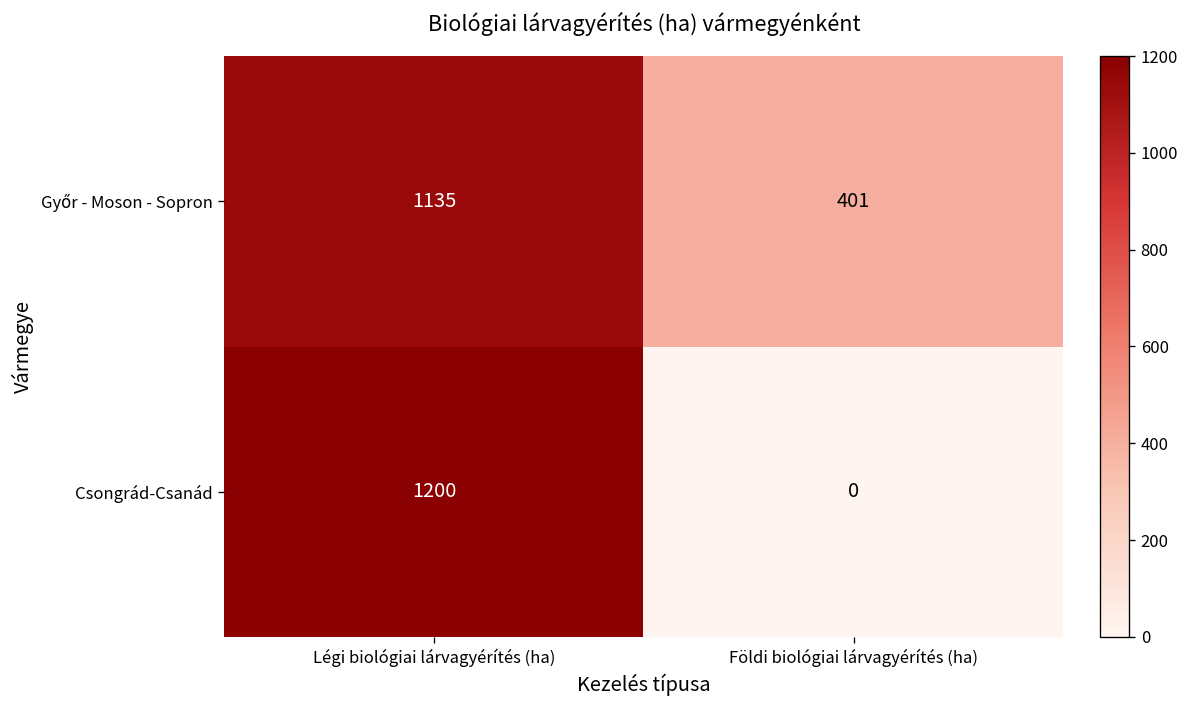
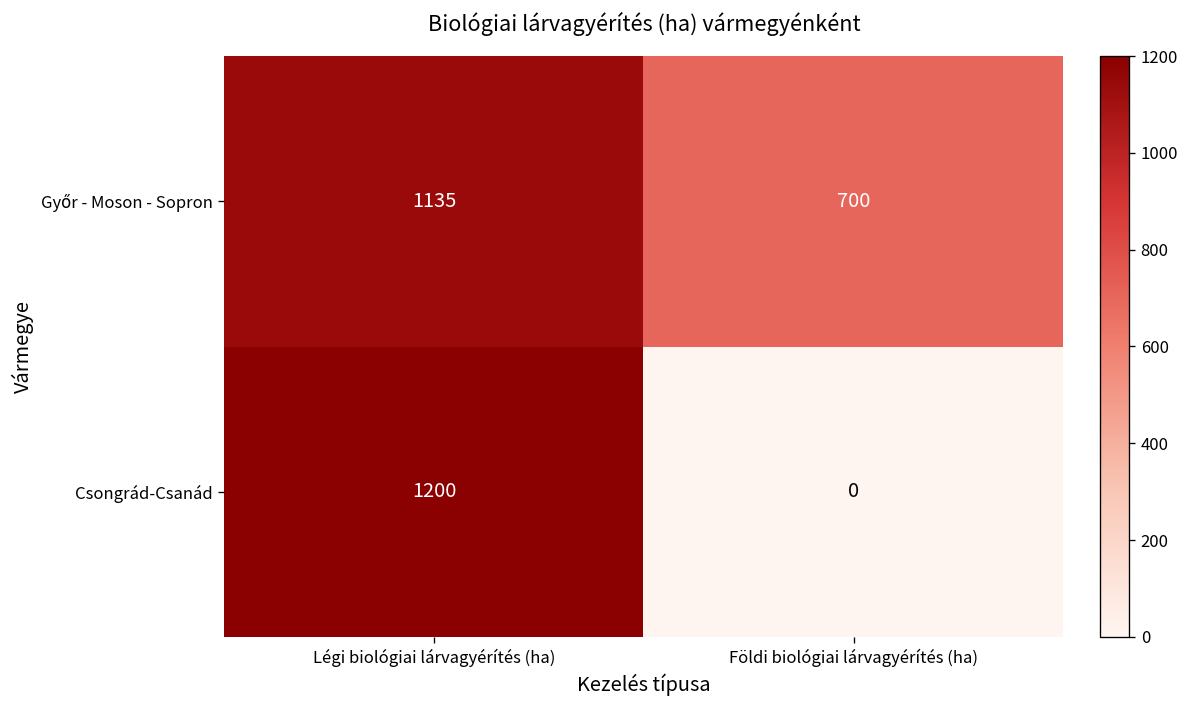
  {
    "Győr - Moson - Sopron": {
      "Légi biológiai lárvagyérítés (ha)": 1135,
-     "Földi biológiai lárvagyérítés (ha)": 401
+     "Földi biológiai lárvagyérítés (ha)": 700
    },
    "Csongrád-Csanád": {
      "Légi biológiai lárvagyérítés (ha)": 1200,
      "Földi biológiai lárvagyérítés (ha)": 0
    }
  }
